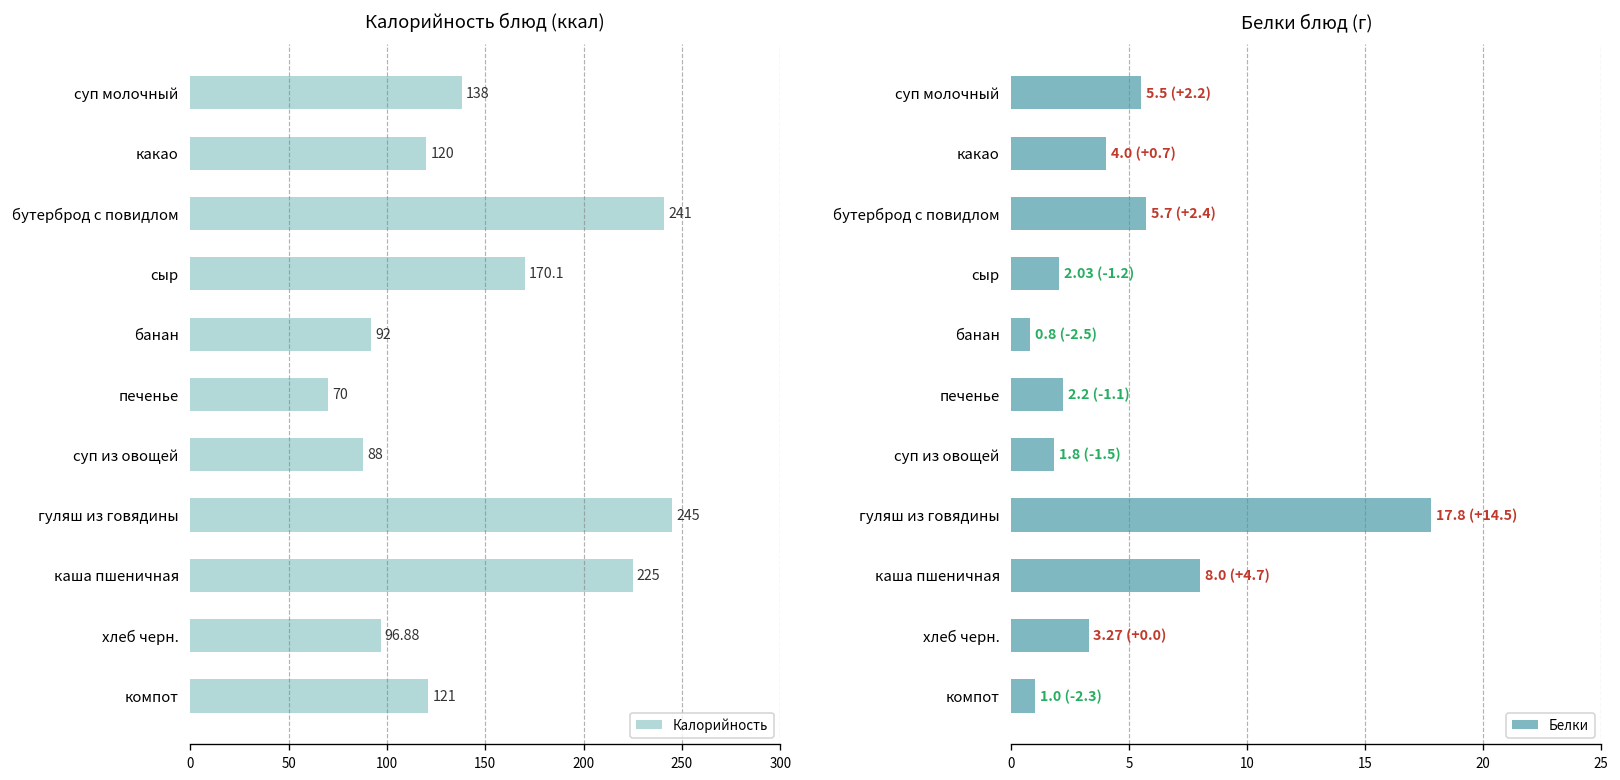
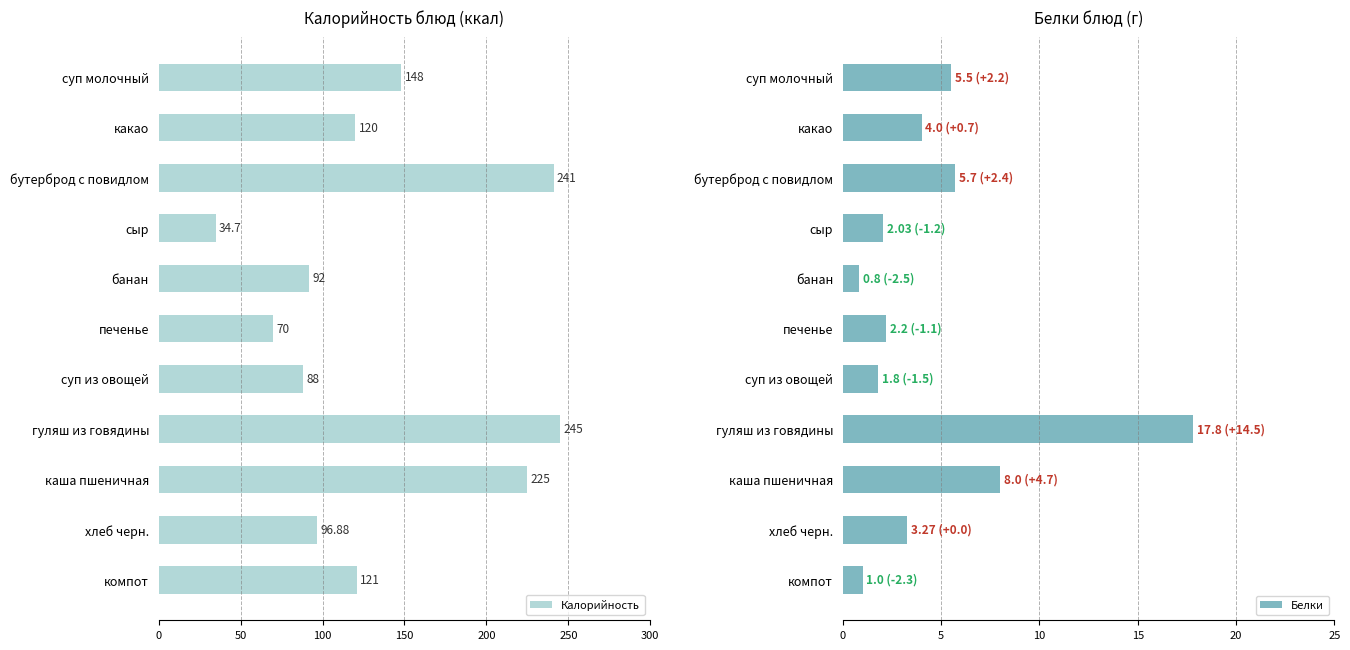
  {
    "Калорийность блюд (ккал)": {
-     "суп молочный": 138,
+     "суп молочный": 148,
      "какао": 120,
      "бутерброд с повидлом": 241,
-     "сыр": 170.1,
+     "сыр": 34.7,
      "банан": 92,
      "печенье": 70,
      "суп из овощей": 88,
      "гуляш из говядины": 245,
      "каша пшеничная": 225,
      "хлеб черн.": 96.88,
      "компот": 121
    },
    "Белки блюд (г)": {
      "суп молочный": 5.5,
      "какао": 4.0,
      "бутерброд с повидлом": 5.7,
      "сыр": 2.03,
      "банан": 0.8,
      "печенье": 2.2,
      "суп из овощей": 1.8,
      "гуляш из говядины": 17.8,
      "каша пшеничная": 8.0,
      "хлеб черн.": 3.27,
      "компот": 1.0
    }
  }
